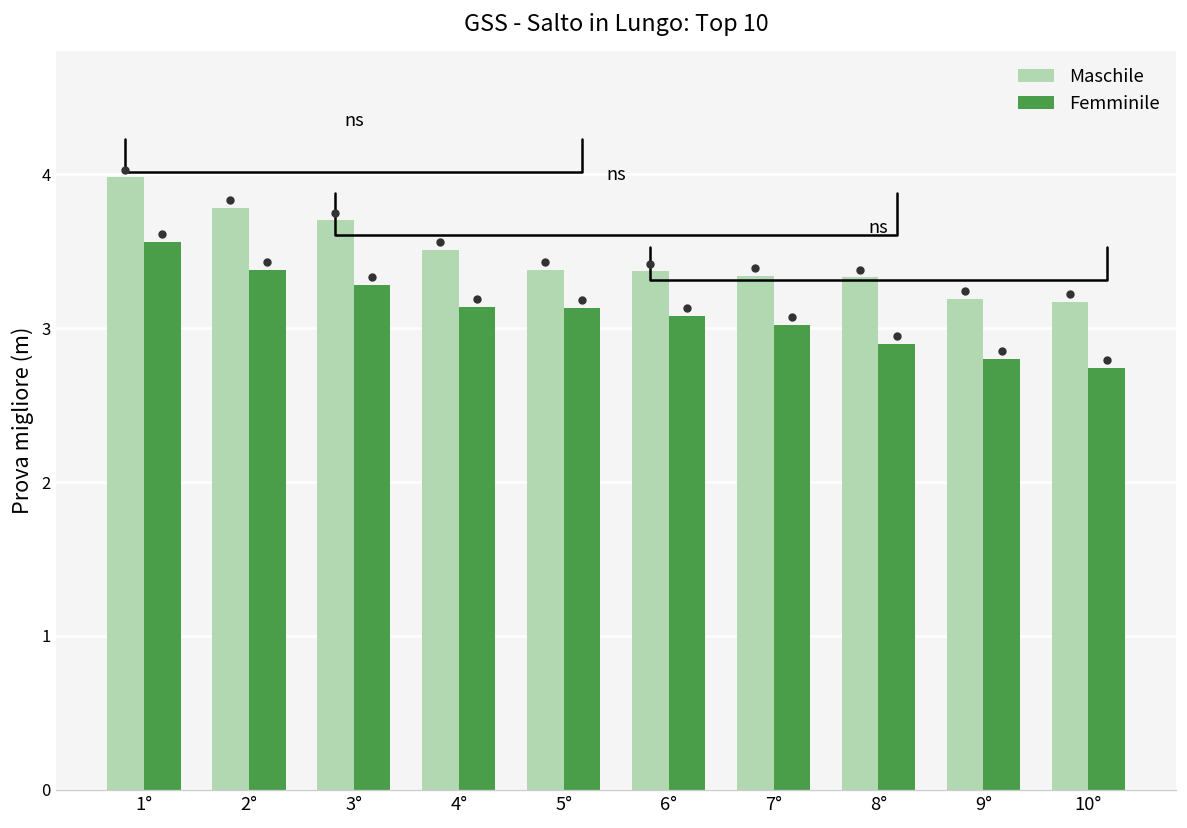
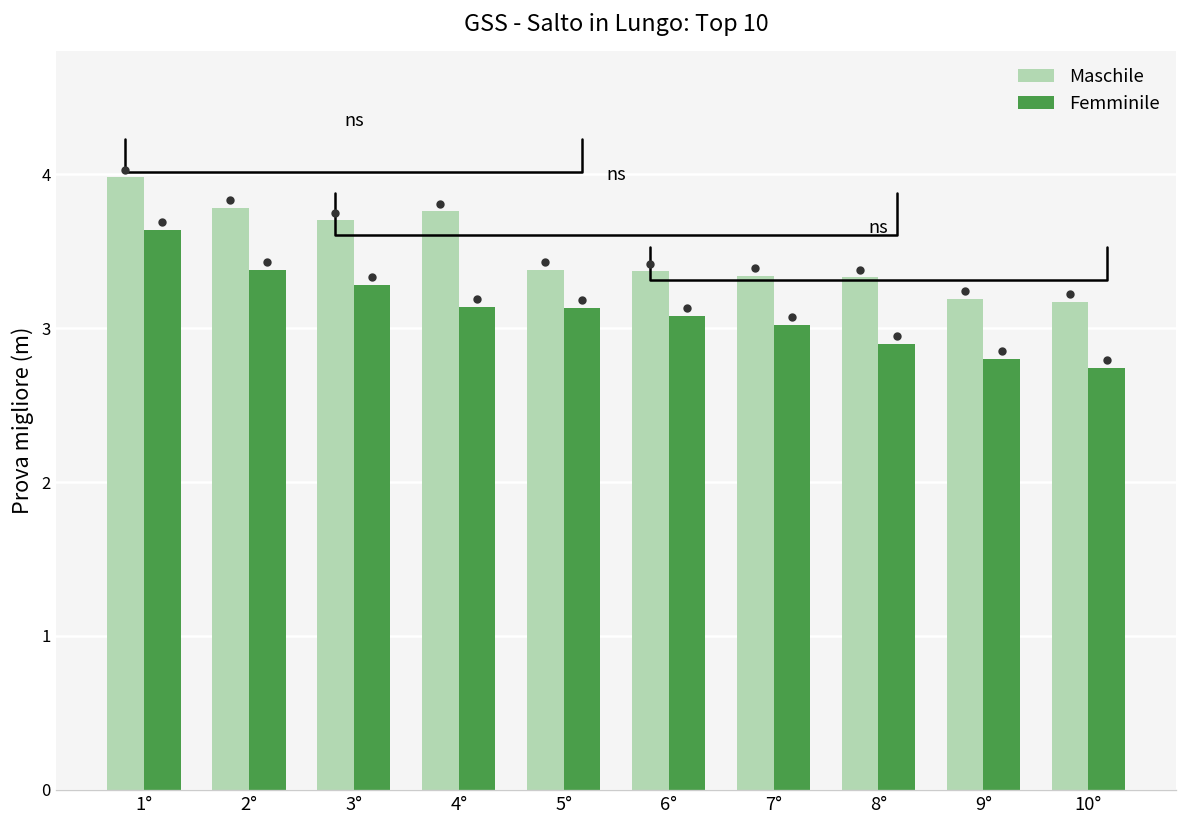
  {
    "Maschile": {
      "1°": 3.98,
      "2°": 3.78,
      "3°": 3.70,
-     "4°": 3.51,
+     "4°": 3.76,
      "5°": 3.38,
      "6°": 3.37,
      "7°": 3.34,
      "8°": 3.33,
      "9°": 3.19,
      "10°": 3.17
    },
    "Femminile": {
-     "1°": 3.56,
+     "1°": 3.64,
      "2°": 3.38,
      "3°": 3.28,
      "4°": 3.14,
      "5°": 3.13,
      "6°": 3.08,
      "7°": 3.02,
      "8°": 2.90,
      "9°": 2.80,
      "10°": 2.74
    }
  }
